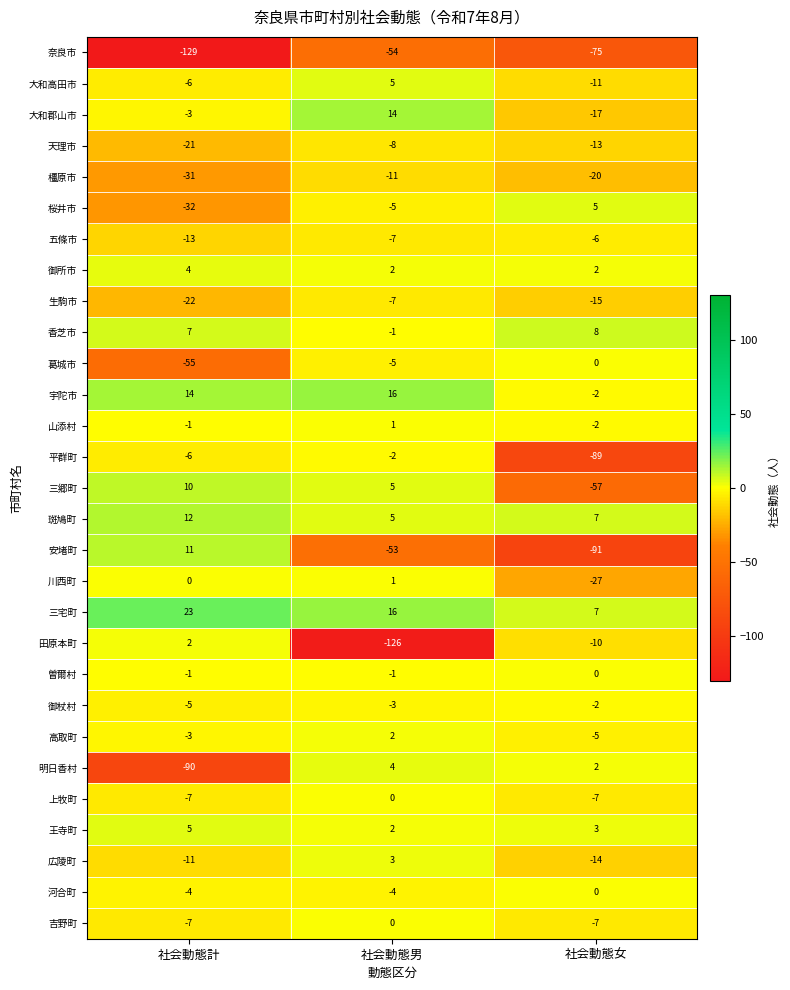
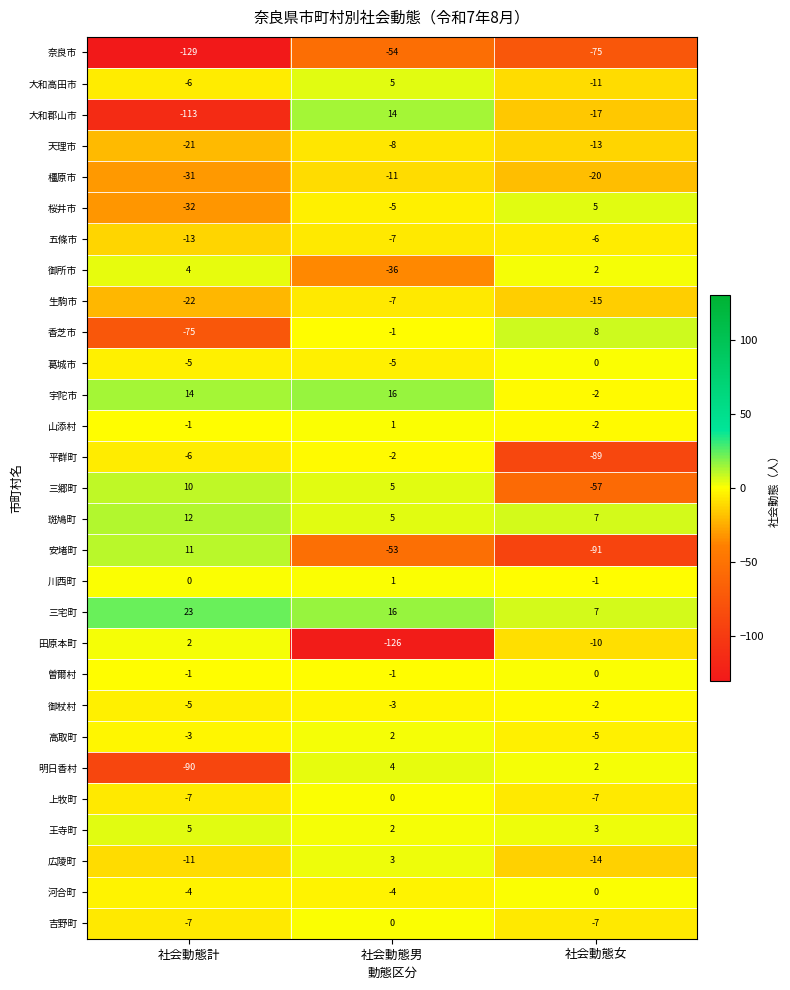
  {
    "奈良市": {
      "社会動態計": -129,
      "社会動態男": -54,
      "社会動態女": -75
    },
    "大和高田市": {
      "社会動態計": -6,
      "社会動態男": 5,
      "社会動態女": -11
    },
    "大和郡山市": {
-     "社会動態計": -3,
+     "社会動態計": -113,
      "社会動態男": 14,
      "社会動態女": -17
    },
    "天理市": {
      "社会動態計": -21,
      "社会動態男": -8,
      "社会動態女": -13
    },
    "橿原市": {
      "社会動態計": -31,
      "社会動態男": -11,
      "社会動態女": -20
    },
    "桜井市": {
      "社会動態計": -32,
      "社会動態男": -5,
      "社会動態女": 5
    },
    "五條市": {
      "社会動態計": -13,
      "社会動態男": -7,
      "社会動態女": -6
    },
    "御所市": {
      "社会動態計": 4,
-     "社会動態男": 2,
+     "社会動態男": -36,
      "社会動態女": 2
    },
    "生駒市": {
      "社会動態計": -22,
      "社会動態男": -7,
      "社会動態女": -15
    },
    "香芝市": {
-     "社会動態計": 7,
+     "社会動態計": -75,
      "社会動態男": -1,
      "社会動態女": 8
    },
    "葛城市": {
-     "社会動態計": -55,
+     "社会動態計": -5,
      "社会動態男": -5,
      "社会動態女": 0
    },
    "宇陀市": {
      "社会動態計": 14,
      "社会動態男": 16,
      "社会動態女": -2
    },
    "山添村": {
      "社会動態計": -1,
      "社会動態男": 1,
      "社会動態女": -2
    },
    "平群町": {
      "社会動態計": -6,
      "社会動態男": -2,
      "社会動態女": -89
    },
    "三郷町": {
      "社会動態計": 10,
      "社会動態男": 5,
      "社会動態女": -57
    },
    "斑鳩町": {
      "社会動態計": 12,
      "社会動態男": 5,
      "社会動態女": 7
    },
    "安堵町": {
      "社会動態計": 11,
      "社会動態男": -53,
      "社会動態女": -91
    },
    "川西町": {
      "社会動態計": 0,
      "社会動態男": 1,
-     "社会動態女": -27
+     "社会動態女": -1
    },
    "三宅町": {
      "社会動態計": 23,
      "社会動態男": 16,
      "社会動態女": 7
    },
    "田原本町": {
      "社会動態計": 2,
      "社会動態男": -126,
      "社会動態女": -10
    },
    "曽爾村": {
      "社会動態計": -1,
      "社会動態男": -1,
      "社会動態女": 0
    },
    "御杖村": {
      "社会動態計": -5,
      "社会動態男": -3,
      "社会動態女": -2
    },
    "高取町": {
      "社会動態計": -3,
      "社会動態男": 2,
      "社会動態女": -5
    },
    "明日香村": {
      "社会動態計": -90,
      "社会動態男": 4,
      "社会動態女": 2
    },
    "上牧町": {
      "社会動態計": -7,
      "社会動態男": 0,
      "社会動態女": -7
    },
    "王寺町": {
      "社会動態計": 5,
      "社会動態男": 2,
      "社会動態女": 3
    },
    "広陵町": {
      "社会動態計": -11,
      "社会動態男": 3,
      "社会動態女": -14
    },
    "河合町": {
      "社会動態計": -4,
      "社会動態男": -4,
      "社会動態女": 0
    },
    "吉野町": {
      "社会動態計": -7,
      "社会動態男": 0,
      "社会動態女": -7
    }
  }
